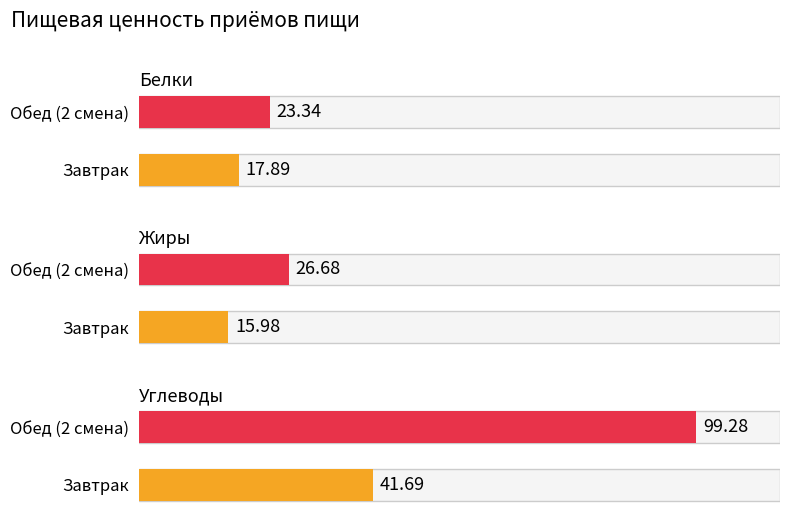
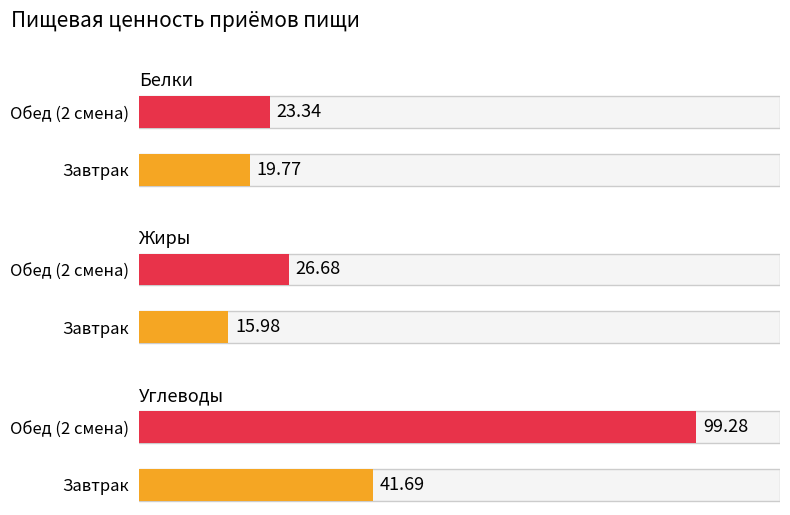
  {
    "Белки": {
      "Обед (2 смена)": 23.34,
-     "Завтрак": 17.89
+     "Завтрак": 19.77
    },
    "Жиры": {
      "Обед (2 смена)": 26.68,
      "Завтрак": 15.98
    },
    "Углеводы": {
      "Обед (2 смена)": 99.28,
      "Завтрак": 41.69
    }
  }
